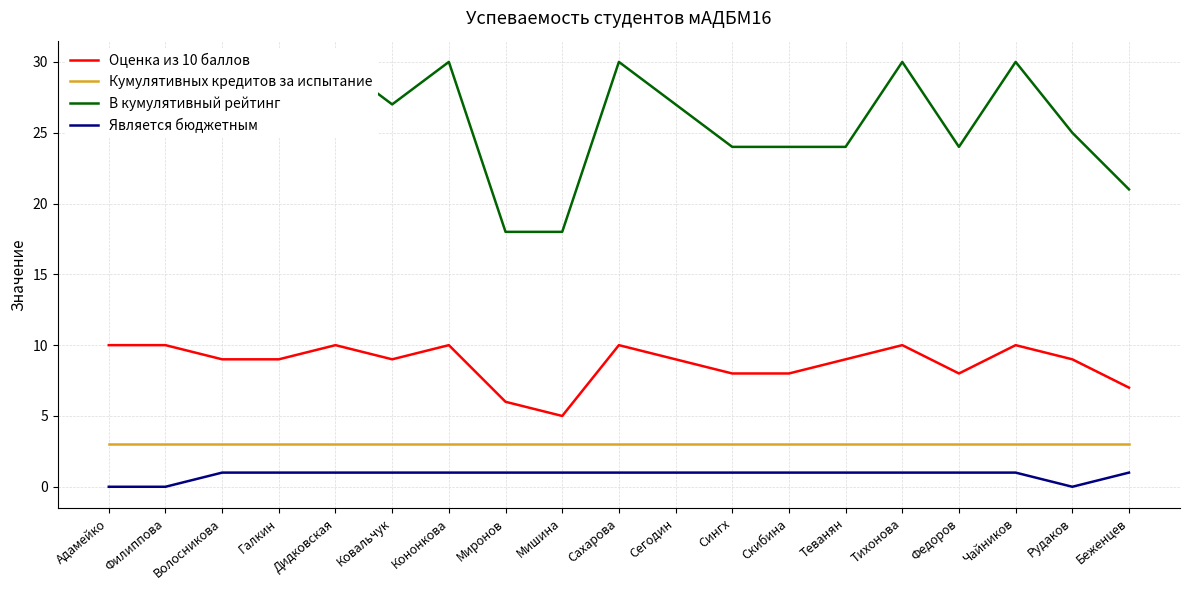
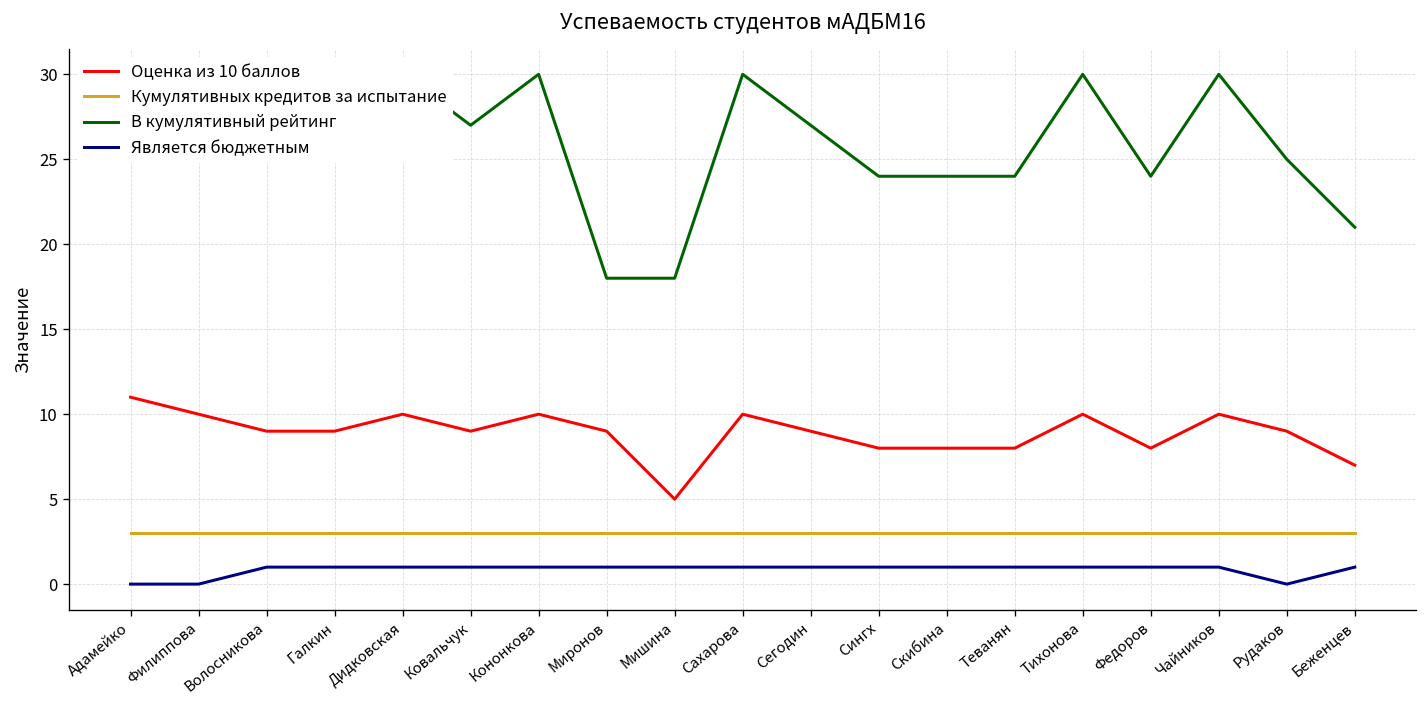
  {
    "Оценка из 10 баллов": {
-     "Адамейко": 10,
+     "Адамейко": 11,
      "Филиппова": 10,
      "Волосникова": 9,
      "Галкин": 9,
      "Дидковская": 10,
      "Ковальчук": 9,
      "Кононкова": 10,
-     "Миронов": 6,
+     "Миронов": 9,
      "Мишина": 5,
      "Сахарова": 10,
      "Сегодин": 9,
      "Сингх": 8,
      "Скибина": 8,
-     "Теванян": 9,
+     "Теванян": 8,
      "Тихонова": 10,
      "Федоров": 8,
      "Чайников": 10,
      "Рудаков": 9,
      "Беженцев": 7
    },
    "Кумулятивных кредитов за испытание": {
      "Адамейко": 3,
      "Филиппова": 3,
      "Волосникова": 3,
      "Галкин": 3,
      "Дидковская": 3,
      "Ковальчук": 3,
      "Кононкова": 3,
      "Миронов": 3,
      "Мишина": 3,
      "Сахарова": 3,
      "Сегодин": 3,
      "Сингх": 3,
      "Скибина": 3,
      "Теванян": 3,
      "Тихонова": 3,
      "Федоров": 3,
      "Чайников": 3,
      "Рудаков": 3,
      "Беженцев": 3
    },
    "В кумулятивный рейтинг": {
      "Ковальчук": 27,
      "Кононкова": 30,
      "Миронов": 18,
      "Мишина": 18,
      "Сахарова": 30,
      "Сегодин": 27,
      "Сингх": 24,
      "Скибина": 24,
      "Теванян": 24,
      "Тихонова": 30,
      "Федоров": 24,
      "Чайников": 30,
      "Рудаков": 25,
      "Беженцев": 21
    },
    "Является бюджетным": {
      "Адамейко": 0,
      "Филиппова": 0,
      "Волосникова": 1,
      "Галкин": 1,
      "Дидковская": 1,
      "Ковальчук": 1,
      "Кононкова": 1,
      "Миронов": 1,
      "Мишина": 1,
      "Сахарова": 1,
      "Сегодин": 1,
      "Сингх": 1,
      "Скибина": 1,
      "Теванян": 1,
      "Тихонова": 1,
      "Федоров": 1,
      "Чайников": 1,
      "Рудаков": 0,
      "Беженцев": 1
    }
  }
